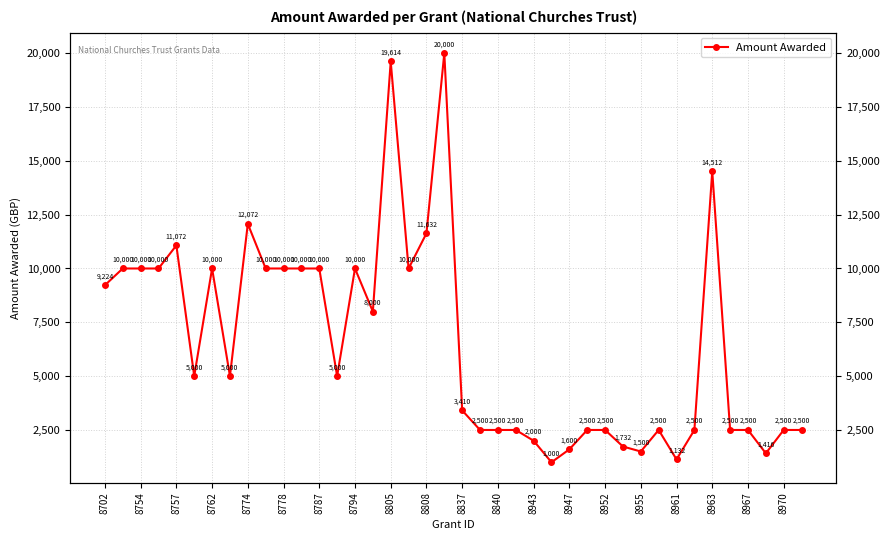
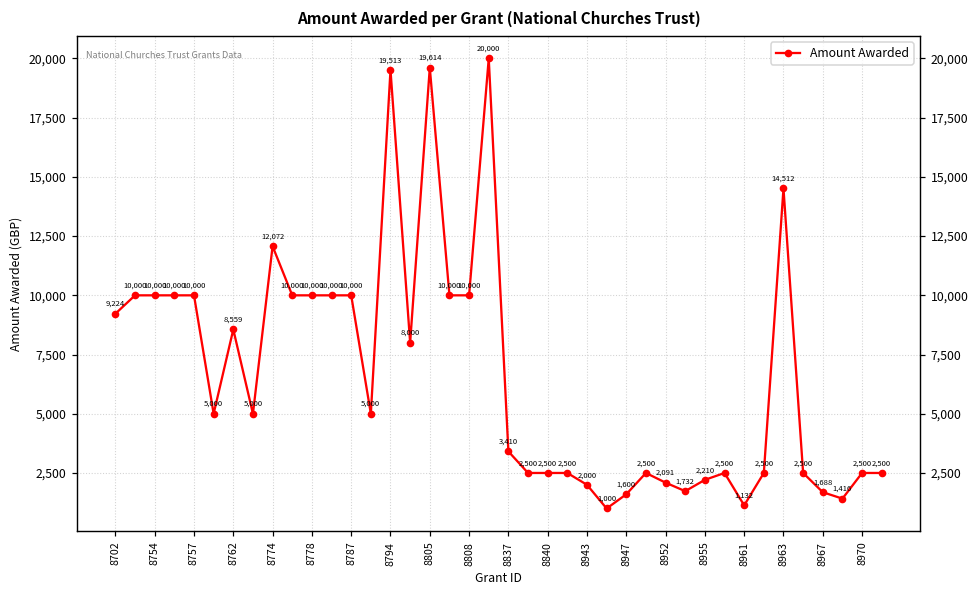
  {
    "8702": "9,224",
-   "8757": "11,072",
-   "8762": "10,000",
+   "8757": "10,000",
+   "8762": "8,559",
    "8774": "12,072",
-   "8794": "10,000",
+   "8794": "19,513",
    "8805": "19,614",
-   "8808": "11,632",
+   "8808": "10,000",
    "8837": "3,410",
    "8840": "2,500",
    "8943": "2,000",
    "8947": "1,600",
-   "8952": "2,500",
-   "8955": "1,500",
+   "8952": "2,091",
+   "8955": "2,210",
    "8961": "1,132",
    "8963": "14,512",
-   "8967": "2,500",
+   "8967": "1,688",
    "8970": "2,500"
  }
